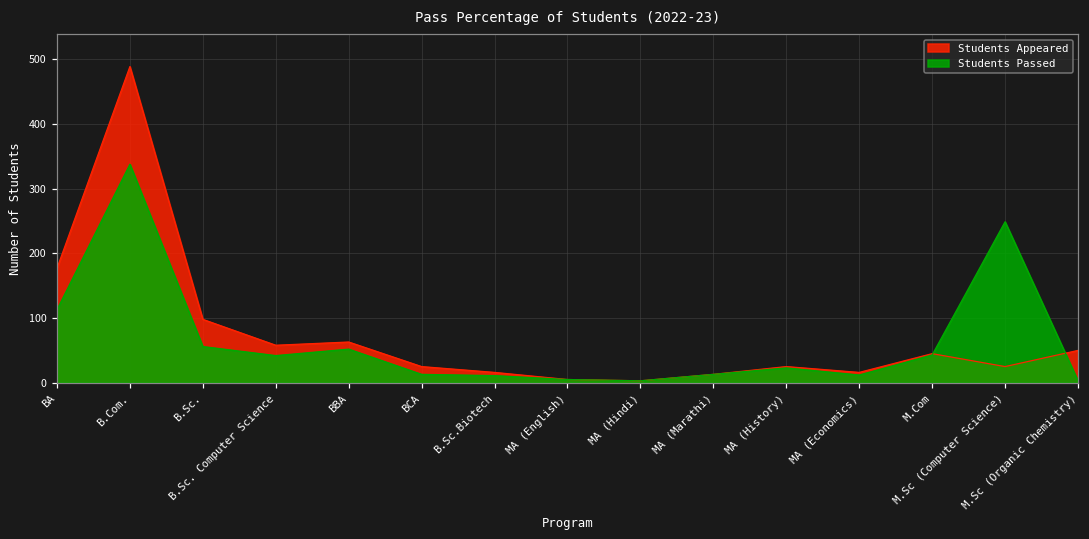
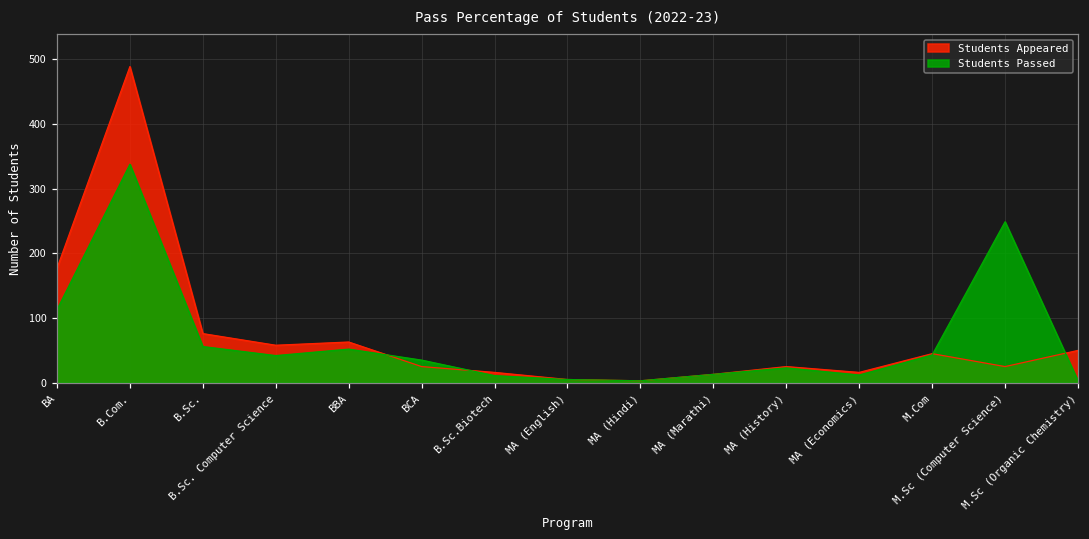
  {
    "Students Appeared": {
      "BA": 180,
      "B.Com.": 490,
-     "B.Sc.": 100,
+     "B.Sc.": 80,
      "B.Sc. Computer Science": 60,
      "BBA": 60,
      "BCA": 30,
      "B.Sc.Biotech": 20,
      "M.Sc (Computer Science)": 30,
      "M.Sc (Organic Chemistry)": 50
    },
    "Students Passed": {
      "BA": 110,
      "B.Com.": 340,
      "B.Sc.": 60,
      "B.Sc. Computer Science": 40,
      "BBA": 50,
-     "BCA": 10,
+     "BCA": 40,
      "B.Sc.Biotech": 10,
      "M.Sc (Computer Science)": 250,
      "M.Sc (Organic Chemistry)": 0
    }
  }
